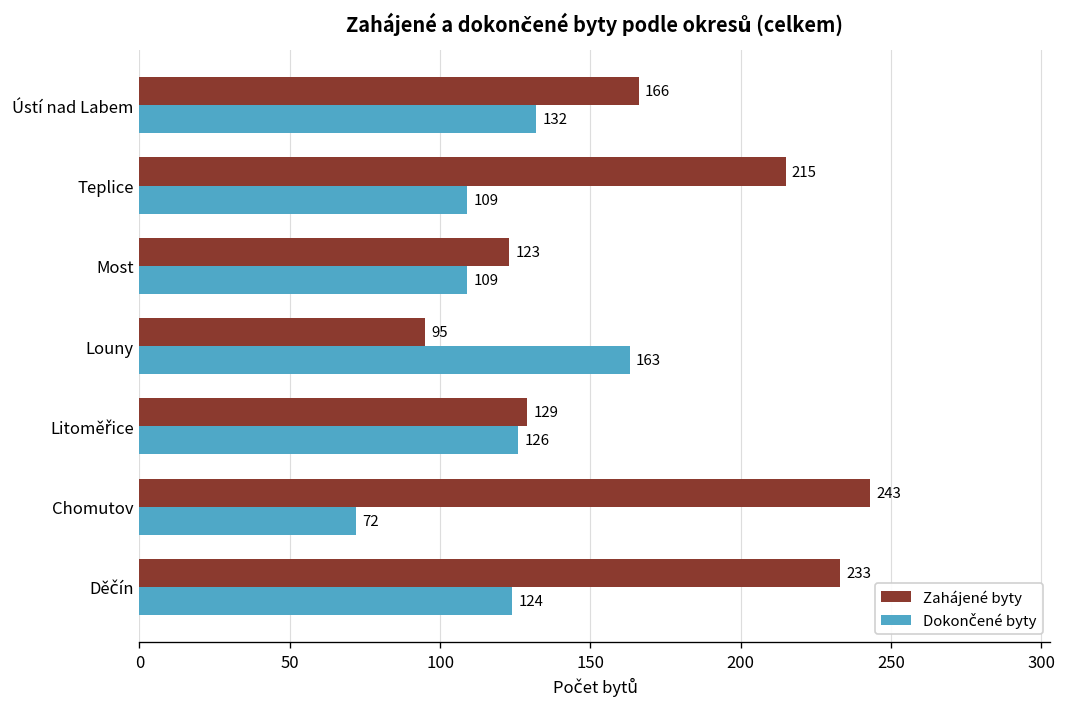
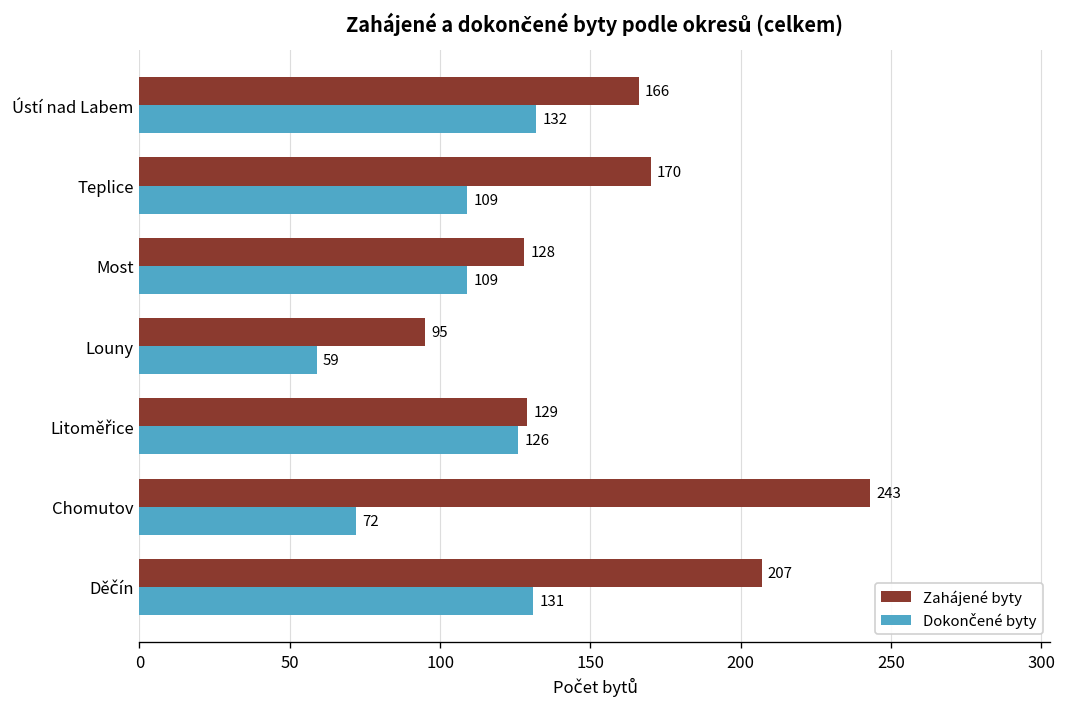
  {
    "Zahájené byty": {
      "Ústí nad Labem": 166,
-     "Teplice": 215,
-     "Most": 123,
+     "Teplice": 170,
+     "Most": 128,
      "Louny": 95,
      "Litoměřice": 129,
      "Chomutov": 243,
-     "Děčín": 233
+     "Děčín": 207
    },
    "Dokončené byty": {
      "Ústí nad Labem": 132,
      "Teplice": 109,
      "Most": 109,
-     "Louny": 163,
+     "Louny": 59,
      "Litoměřice": 126,
      "Chomutov": 72,
-     "Děčín": 124
+     "Děčín": 131
    }
  }
